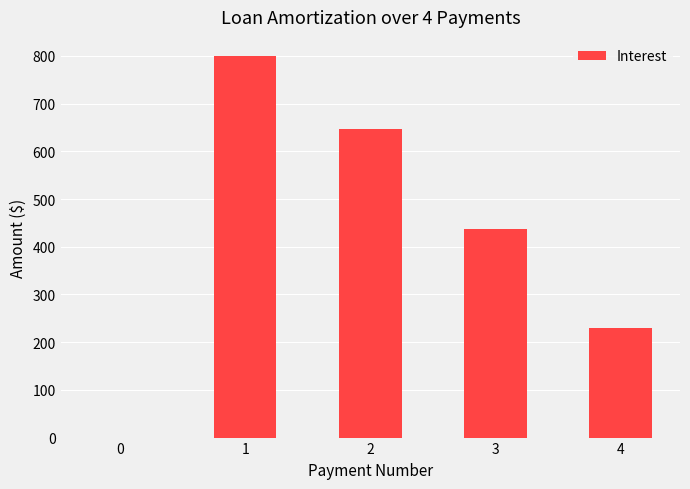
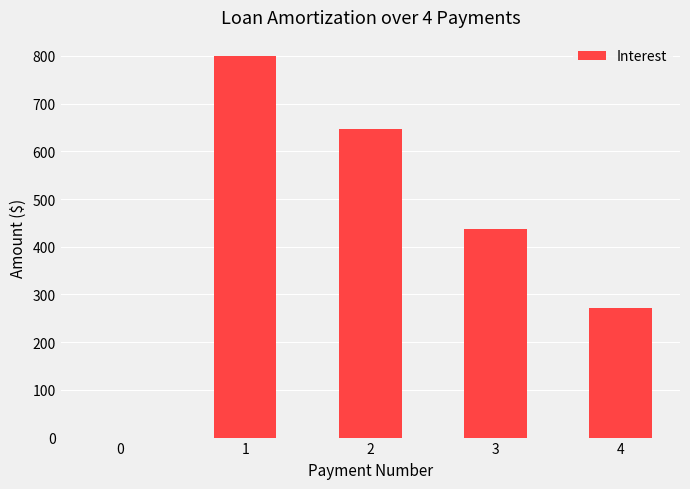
  {
    "0": 0,
    "1": 800,
    "2": 650,
    "3": 440,
-   "4": 230
+   "4": 270
  }
